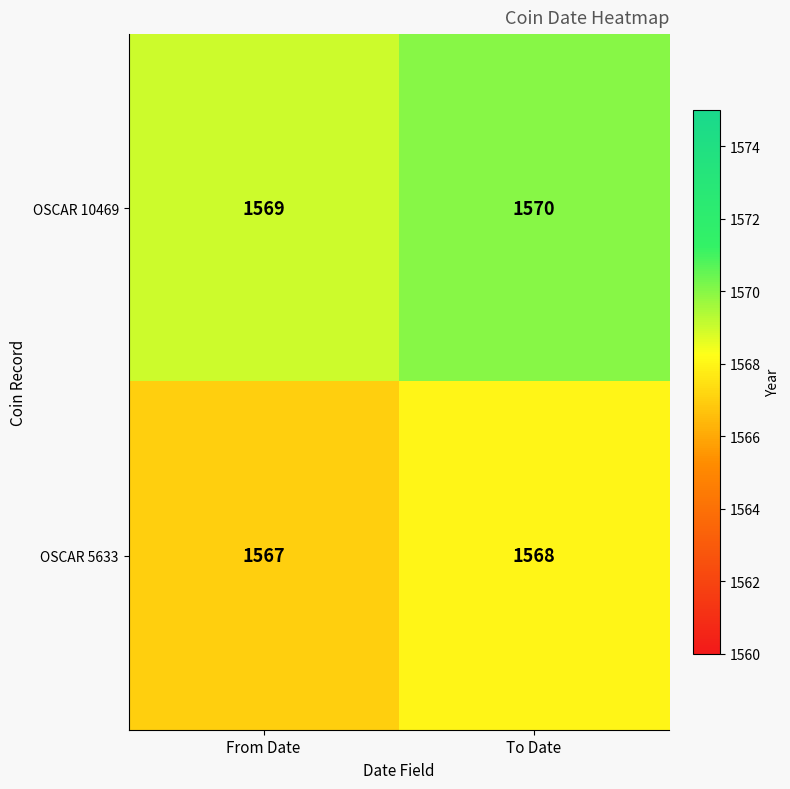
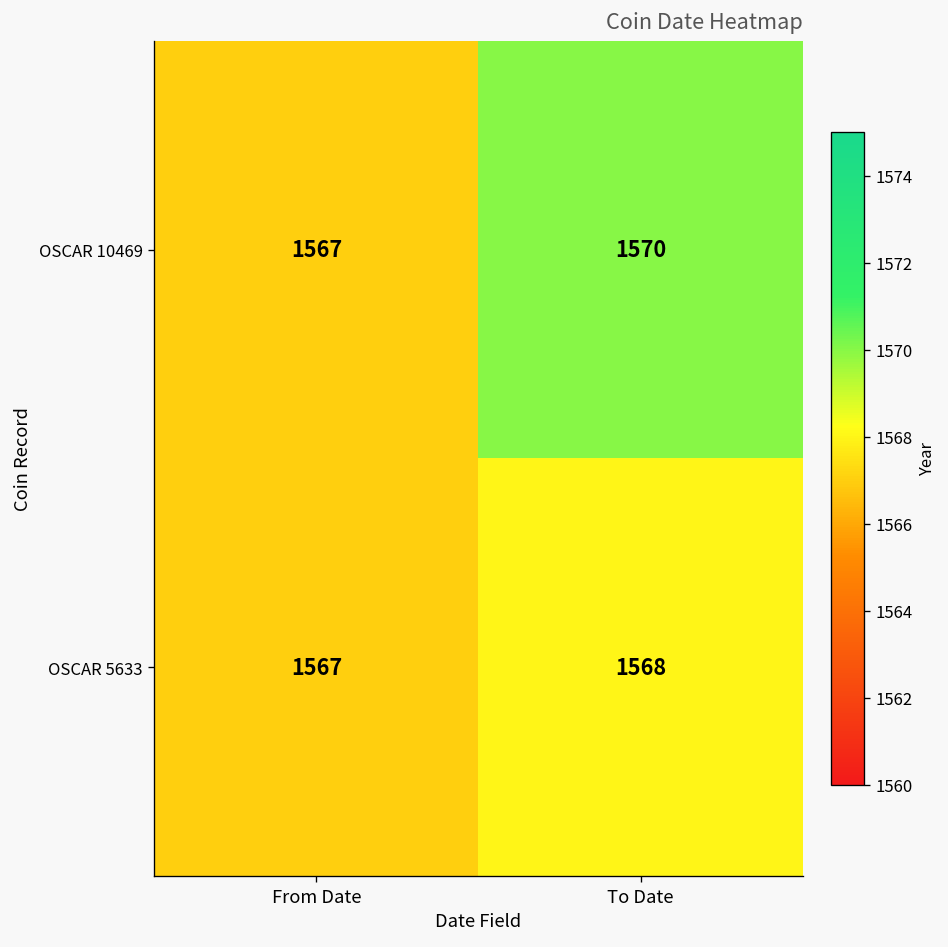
  {
    "OSCAR 10469": {
-     "From Date": 1569,
+     "From Date": 1567,
      "To Date": 1570
    },
    "OSCAR 5633": {
      "From Date": 1567,
      "To Date": 1568
    }
  }
